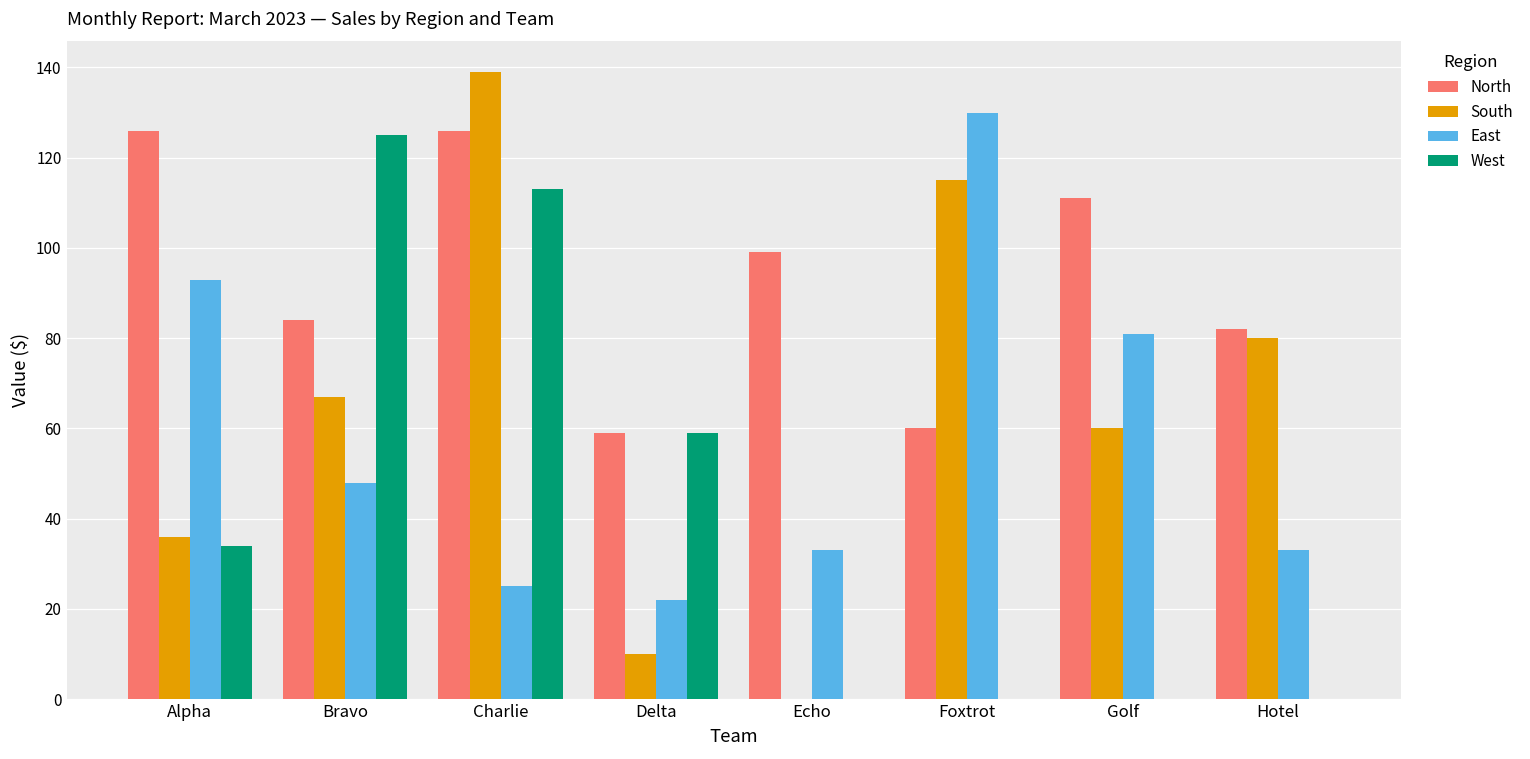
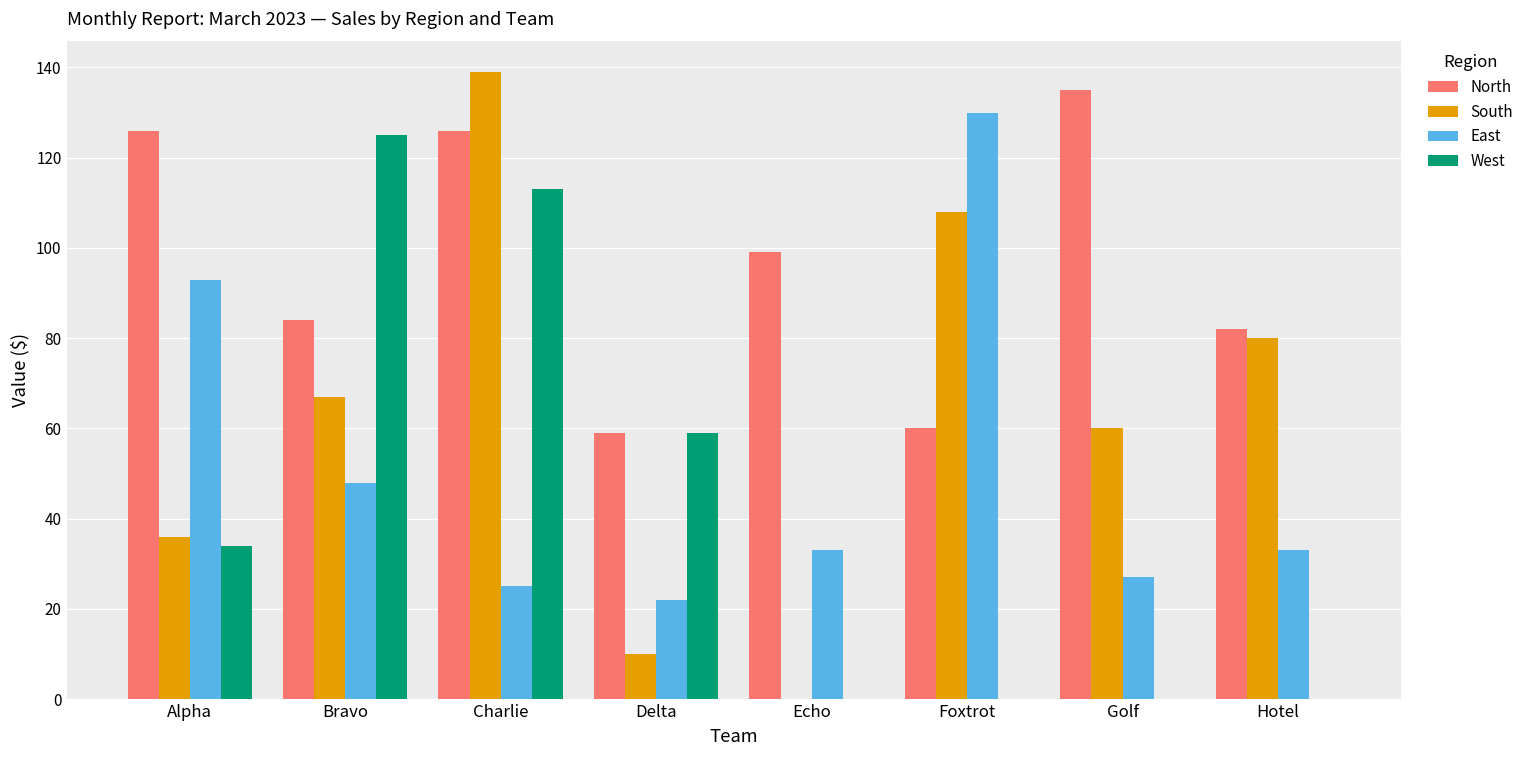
  {
    "North": {
      "Alpha": 126,
      "Bravo": 84,
      "Charlie": 126,
      "Delta": 59,
      "Echo": 99,
      "Foxtrot": 60,
-     "Golf": 111,
+     "Golf": 135,
      "Hotel": 82
    },
    "South": {
      "Alpha": 36,
      "Bravo": 67,
      "Charlie": 139,
      "Delta": 10,
      "Echo": 0,
-     "Foxtrot": 115,
+     "Foxtrot": 108,
      "Golf": 60,
      "Hotel": 80
    },
    "East": {
      "Alpha": 93,
      "Bravo": 48,
      "Charlie": 25,
      "Delta": 22,
      "Echo": 33,
      "Foxtrot": 130,
-     "Golf": 81,
+     "Golf": 27,
      "Hotel": 33
    },
    "West": {
      "Alpha": 34,
      "Bravo": 125,
      "Charlie": 113,
      "Delta": 59,
      "Echo": 0,
      "Foxtrot": 0,
      "Golf": 0,
      "Hotel": 0
    }
  }
